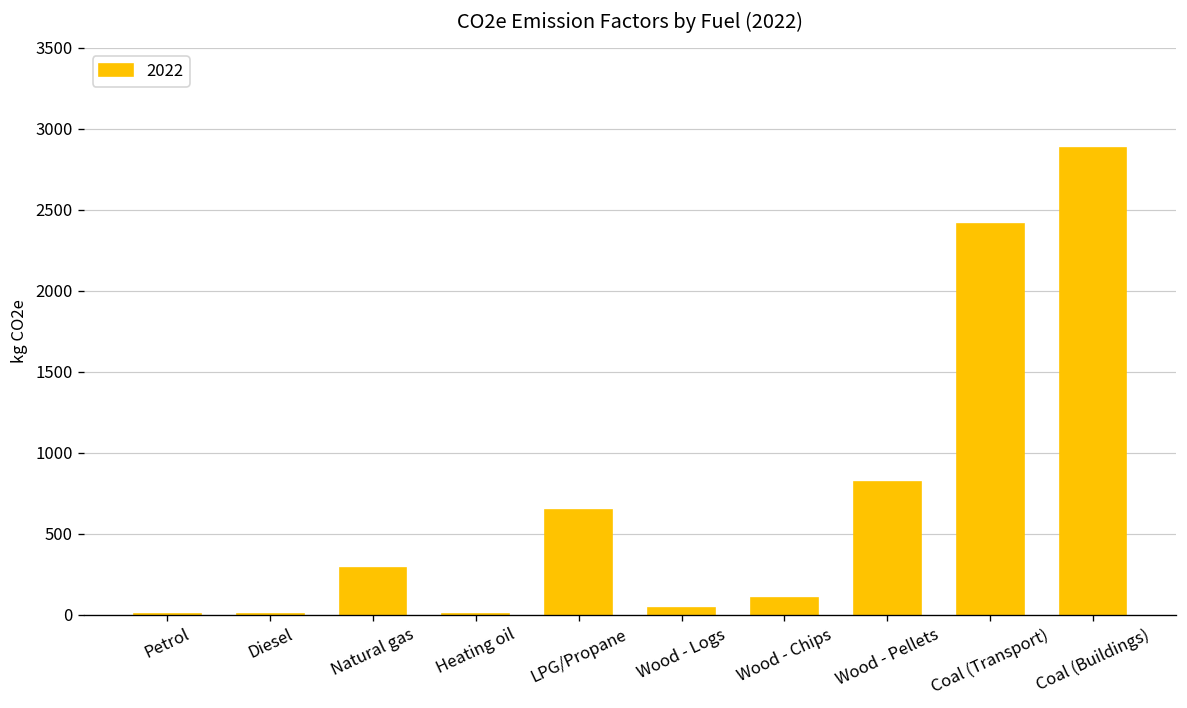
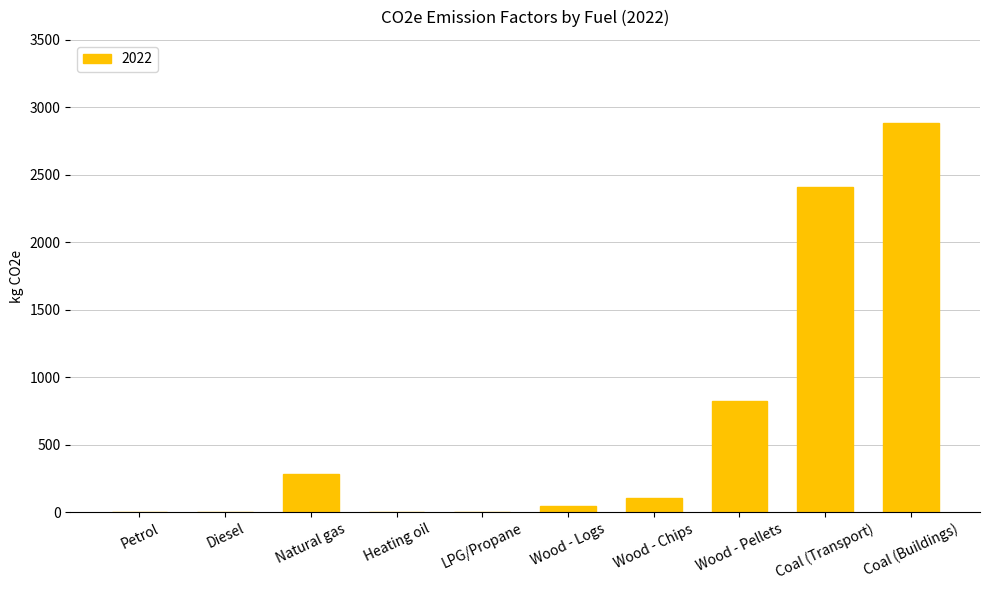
  {
    "Natural gas": 290,
-   "LPG/Propane": 650,
+   "LPG/Propane": 0,
    "Wood - Logs": 40,
    "Wood - Chips": 100,
    "Wood - Pellets": 820,
    "Coal (Transport)": 2410,
    "Coal (Buildings)": 2880
  }
